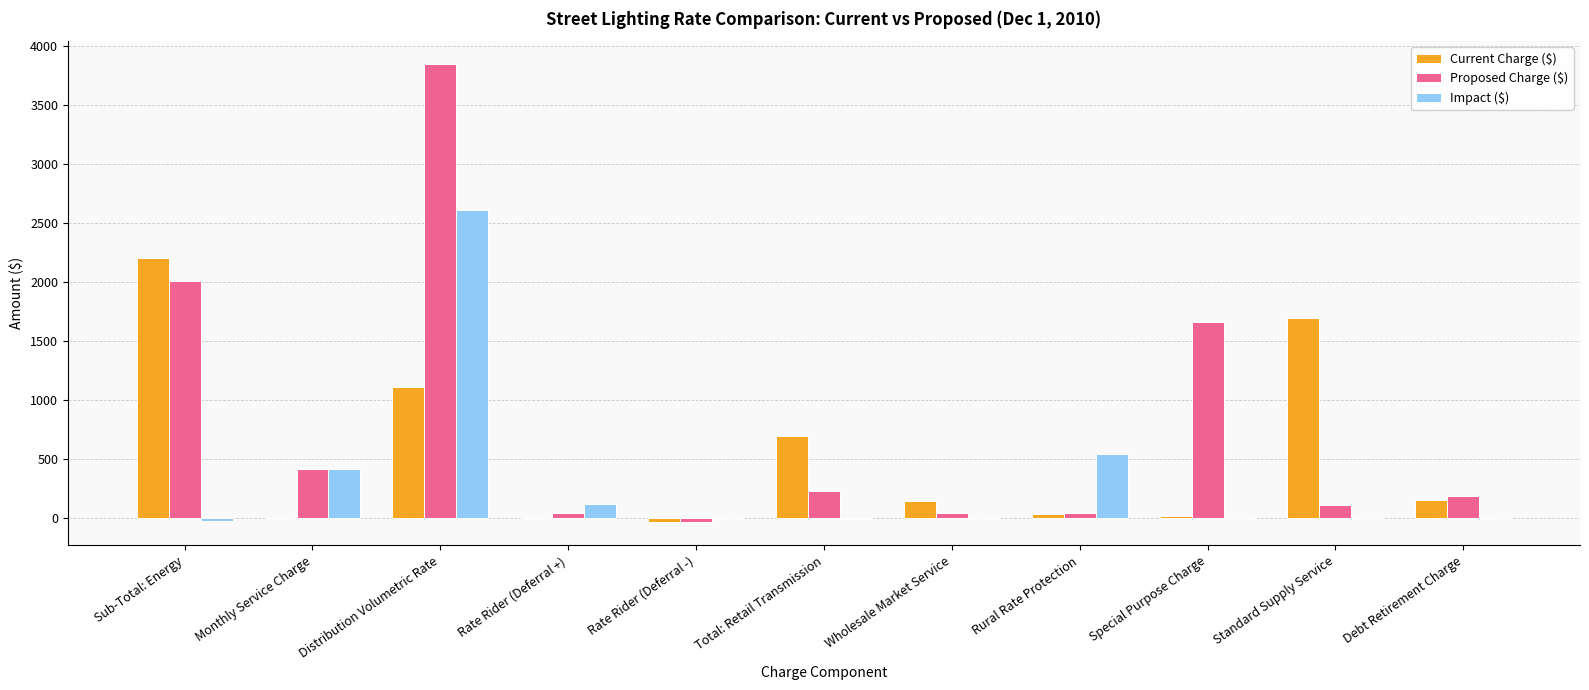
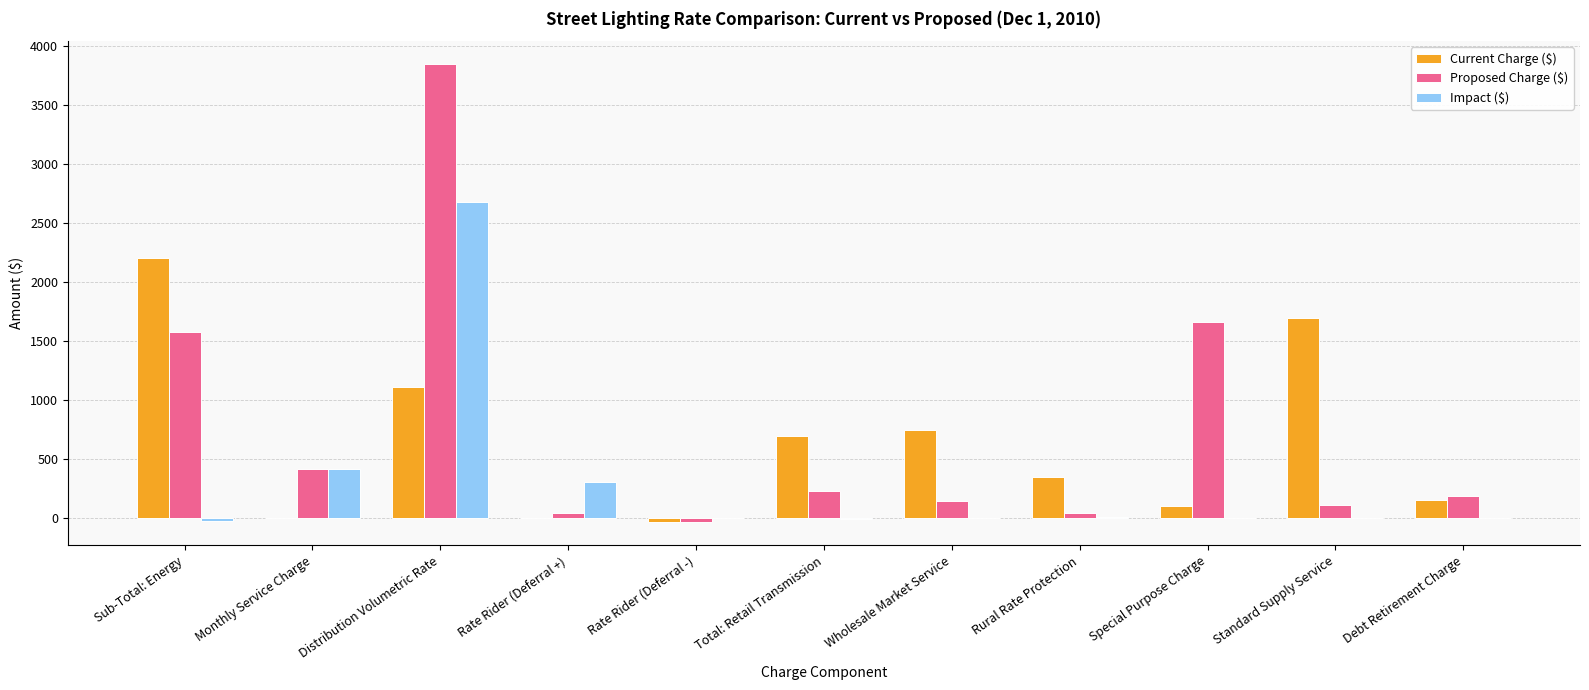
  {
    "Current Charge ($)": {
      "Sub-Total: Energy": 2200,
      "Monthly Service Charge": 0,
      "Distribution Volumetric Rate": 1110,
      "Rate Rider (Deferral +)": 0,
      "Rate Rider (Deferral -)": -40,
      "Total: Retail Transmission": 690,
-     "Wholesale Market Service": 140,
-     "Rural Rate Protection": 30,
-     "Special Purpose Charge": 10,
+     "Wholesale Market Service": 740,
+     "Rural Rate Protection": 340,
+     "Special Purpose Charge": 100,
      "Standard Supply Service": 1690,
      "Debt Retirement Charge": 150
    },
    "Proposed Charge ($)": {
-     "Sub-Total: Energy": 2000,
+     "Sub-Total: Energy": 1570,
      "Monthly Service Charge": 410,
      "Distribution Volumetric Rate": 3840,
      "Rate Rider (Deferral +)": 40,
      "Rate Rider (Deferral -)": -40,
      "Total: Retail Transmission": 220,
-     "Wholesale Market Service": 40,
+     "Wholesale Market Service": 140,
      "Rural Rate Protection": 40,
      "Special Purpose Charge": 1650,
      "Standard Supply Service": 110,
      "Debt Retirement Charge": 190
    },
    "Impact ($)": {
      "Sub-Total: Energy": -30,
      "Monthly Service Charge": 410,
-     "Distribution Volumetric Rate": 2600,
-     "Rate Rider (Deferral +)": 120,
+     "Distribution Volumetric Rate": 2680,
+     "Rate Rider (Deferral +)": 300,
      "Rate Rider (Deferral -)": 0,
-     "Rural Rate Protection": 540,
+     "Rural Rate Protection": 10,
      "Standard Supply Service": 0,
      "Debt Retirement Charge": 0
    }
  }
